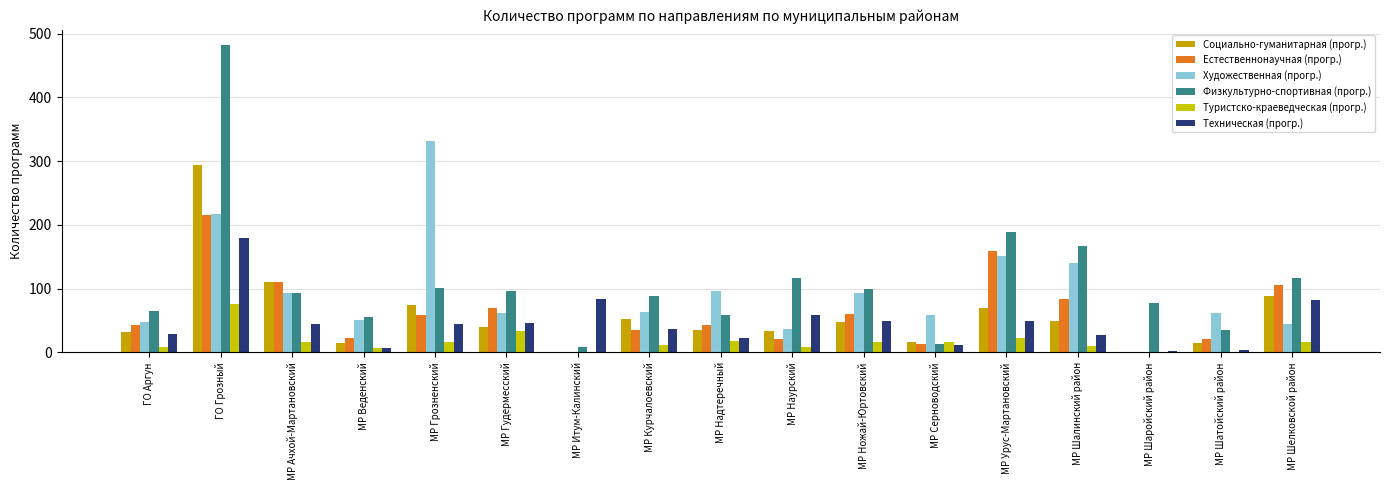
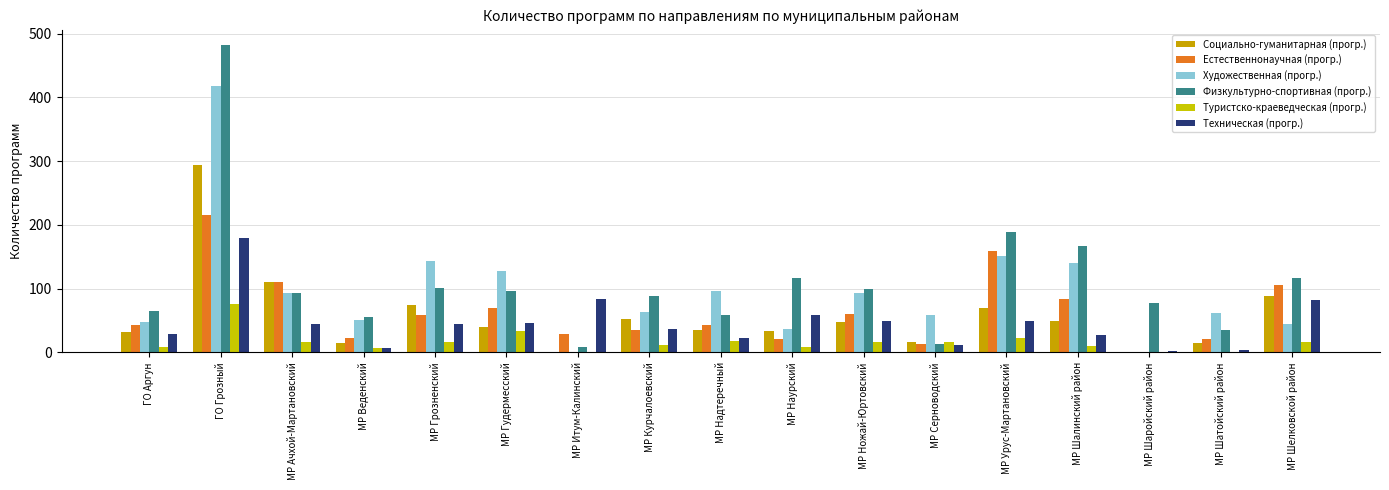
  {
    "Естественнонаучная (прогр.)": {
      "ГО Аргун": 40,
      "ГО Грозный": 220,
      "МР Ачхой-Мартановский": 110,
      "МР Веденский": 20,
      "МР Грозненский": 60,
      "МР Гудермесский": 70,
-     "МР Итум-Калинский": 0,
+     "МР Итум-Калинский": 30,
      "МР Курчалоевский": 40,
      "МР Надтеречный": 40,
      "МР Наурский": 20,
      "МР Ножай-Юртовский": 60,
      "МР Серноводский": 10,
      "МР Урус-Мартановский": 160,
      "МР Шалинский район": 80,
      "МР Шаройский район": 0,
      "МР Шатойский район": 20,
      "МР Шелковской район": 110
    },
    "Художественная (прогр.)": {
      "ГО Аргун": 50,
-     "ГО Грозный": 220,
+     "ГО Грозный": 420,
      "МР Ачхой-Мартановский": 90,
      "МР Веденский": 50,
-     "МР Грозненский": 330,
-     "МР Гудермесский": 60,
+     "МР Грозненский": 140,
+     "МР Гудермесский": 130,
      "МР Курчалоевский": 60,
      "МР Надтеречный": 100,
      "МР Наурский": 40,
      "МР Ножай-Юртовский": 90,
      "МР Серноводский": 60,
      "МР Урус-Мартановский": 150,
      "МР Шалинский район": 140,
      "МР Шатойский район": 60,
      "МР Шелковской район": 40
    },
    "Физкультурно-спортивная (прогр.)": {
      "ГО Аргун": 70,
      "ГО Грозный": 480,
      "МР Ачхой-Мартановский": 90,
      "МР Веденский": 60,
      "МР Грозненский": 100,
      "МР Гудермесский": 100,
      "МР Итум-Калинский": 10,
      "МР Курчалоевский": 90,
      "МР Надтеречный": 60,
      "МР Наурский": 120,
      "МР Ножай-Юртовский": 100,
      "МР Серноводский": 10,
      "МР Урус-Мартановский": 190,
      "МР Шалинский район": 170,
      "МР Шаройский район": 80,
      "МР Шатойский район": 40,
      "МР Шелковской район": 120
    },
    "Техническая (прогр.)": {
      "ГО Аргун": 30,
      "ГО Грозный": 180,
      "МР Ачхой-Мартановский": 50,
      "МР Веденский": 10,
      "МР Грозненский": 50,
      "МР Гудермесский": 50,
      "МР Итум-Калинский": 80,
      "МР Курчалоевский": 40,
      "МР Надтеречный": 20,
      "МР Наурский": 60,
      "МР Ножай-Юртовский": 50,
      "МР Серноводский": 10,
      "МР Урус-Мартановский": 50,
      "МР Шалинский район": 30,
      "МР Шатойский район": 0,
      "МР Шелковской район": 80
    }
  }
